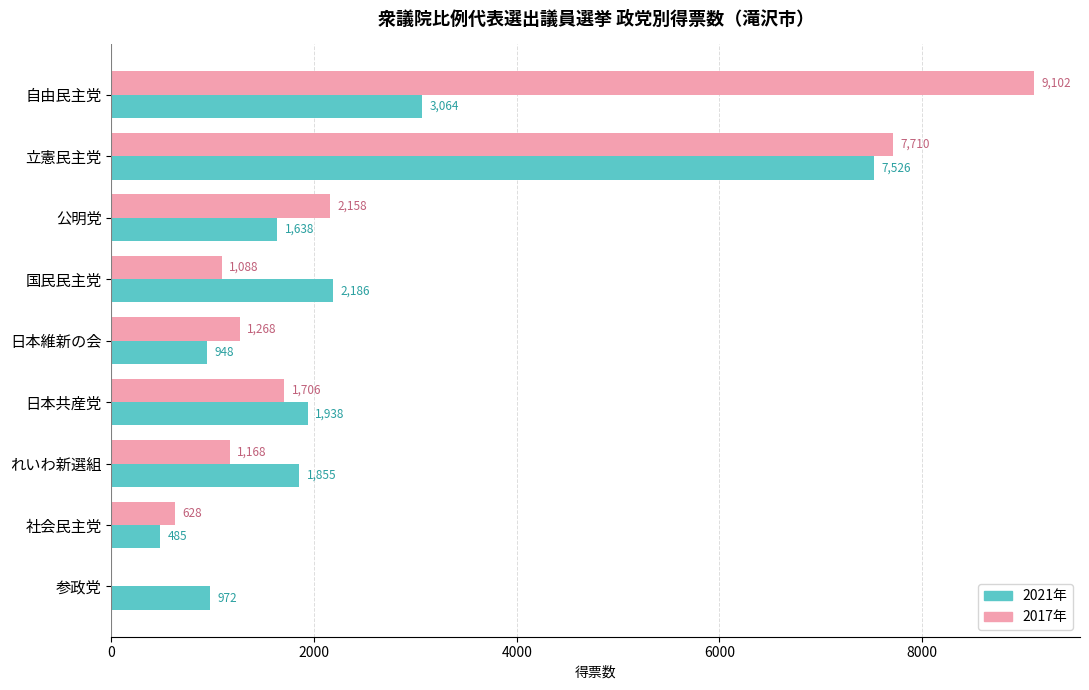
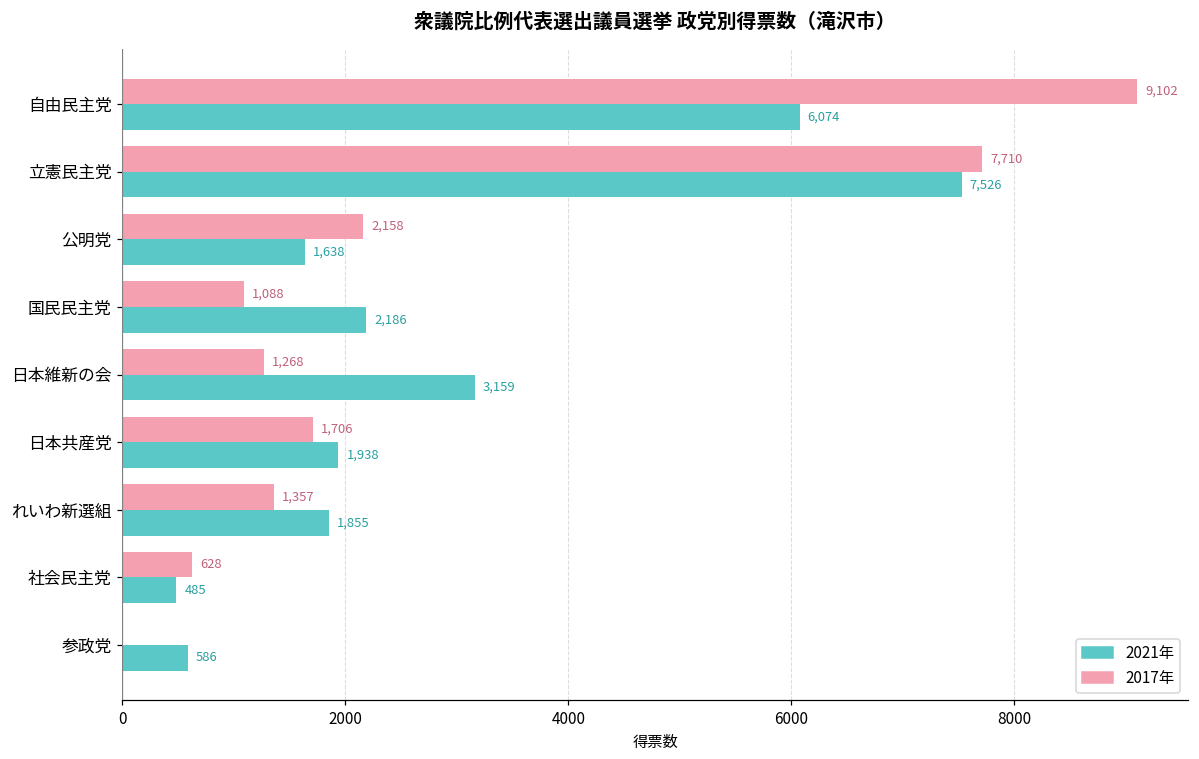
  {
    "2021年": {
-     "自由民主党": "3,064",
+     "自由民主党": "6,074",
      "立憲民主党": "7,526",
      "公明党": "1,638",
      "国民民主党": "2,186",
-     "日本維新の会": "948",
+     "日本維新の会": "3,159",
      "日本共産党": "1,938",
      "れいわ新選組": "1,855",
      "社会民主党": "485",
-     "参政党": "972"
+     "参政党": "586"
    },
    "2017年": {
      "自由民主党": "9,102",
      "立憲民主党": "7,710",
      "公明党": "2,158",
      "国民民主党": "1,088",
      "日本維新の会": "1,268",
      "日本共産党": "1,706",
-     "れいわ新選組": "1,168",
+     "れいわ新選組": "1,357",
      "社会民主党": "628"
    }
  }
